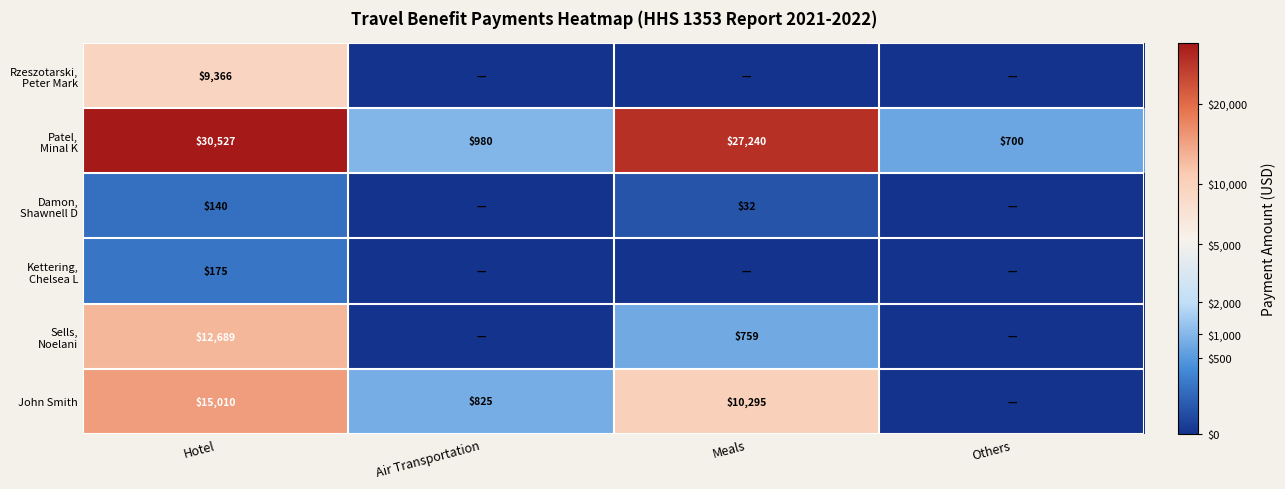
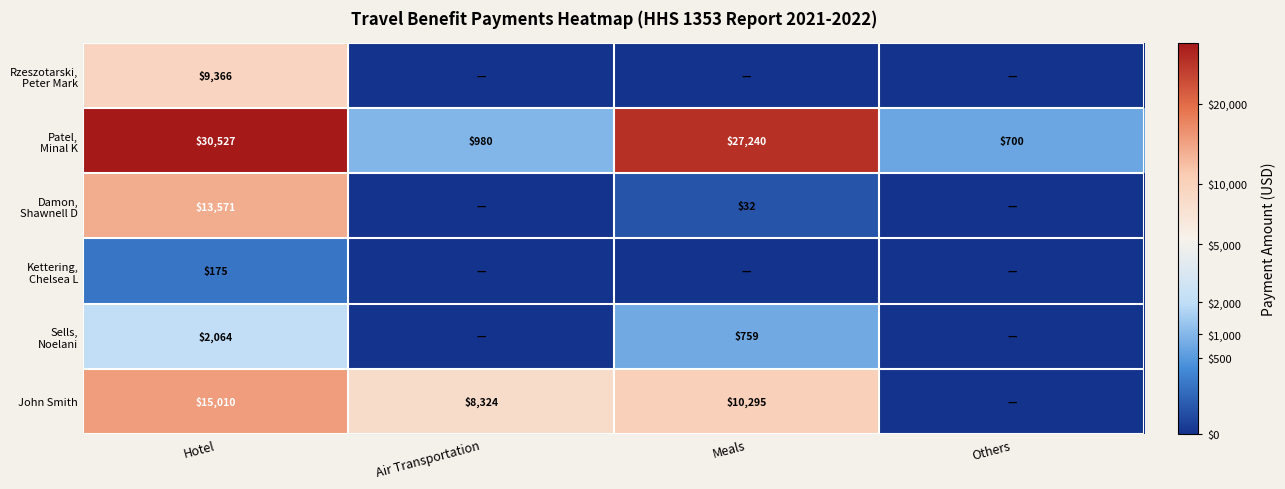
  {
    "Rzeszotarski, Peter Mark": {
      "Hotel": "$9,366"
    },
    "Patel, Minal K": {
      "Hotel": "$30,527",
      "Air Transportation": "$980",
      "Meals": "$27,240",
      "Others": "$700"
    },
    "Damon, Shawnell D": {
-     "Hotel": "$140",
+     "Hotel": "$13,571",
      "Meals": "$32"
    },
    "Kettering, Chelsea L": {
      "Hotel": "$175"
    },
    "Sells, Noelani": {
-     "Hotel": "$12,689",
+     "Hotel": "$2,064",
      "Meals": "$759"
    },
    "John Smith": {
      "Hotel": "$15,010",
-     "Air Transportation": "$825",
+     "Air Transportation": "$8,324",
      "Meals": "$10,295"
    }
  }
